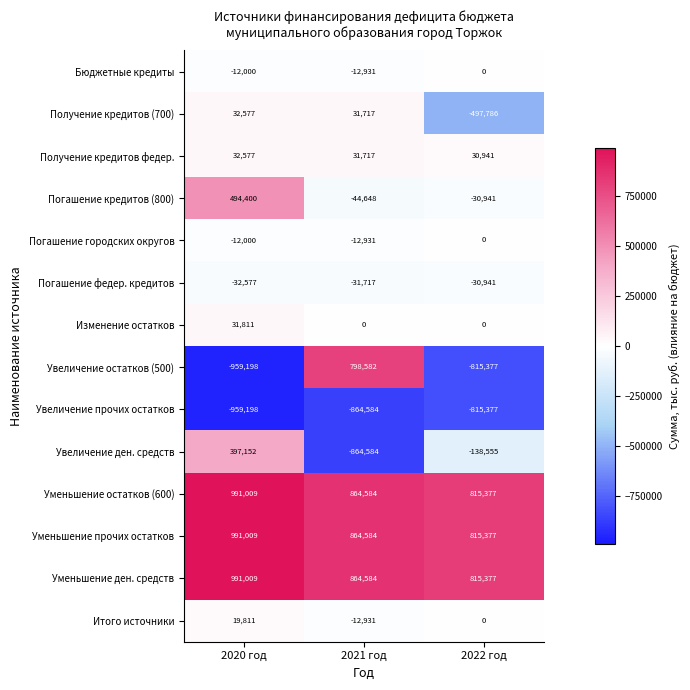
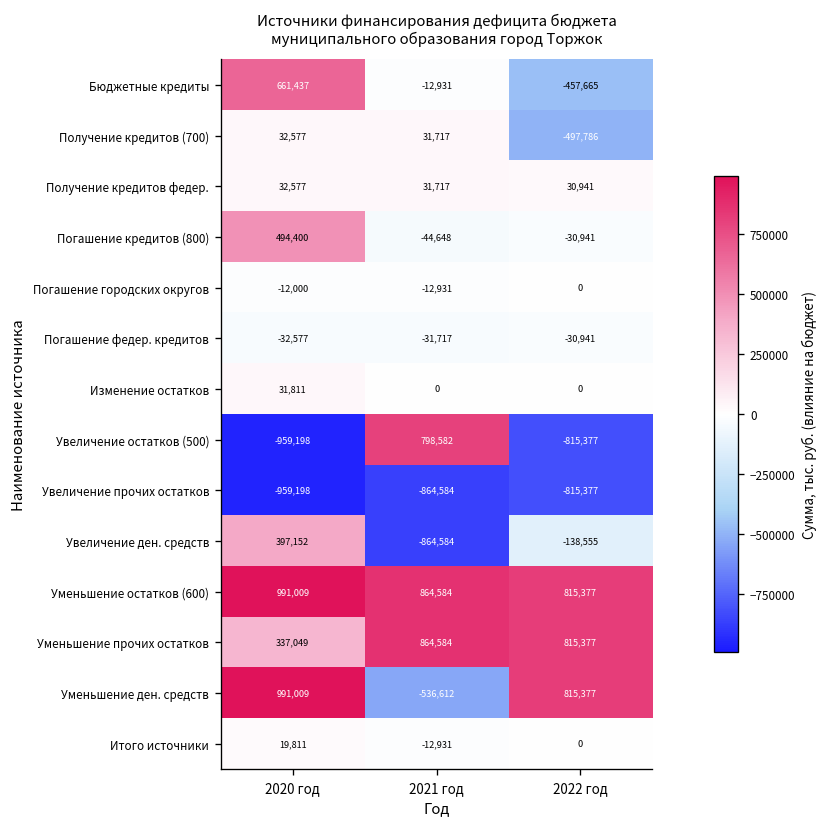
  {
    "Бюджетные кредиты": {
-     "2020 год": "-12,000",
+     "2020 год": "661,437",
      "2021 год": "-12,931",
-     "2022 год": "0"
+     "2022 год": "-457,665"
    },
    "Получение кредитов (700)": {
      "2020 год": "32,577",
      "2021 год": "31,717",
      "2022 год": "-497,786"
    },
    "Получение кредитов федер.": {
      "2020 год": "32,577",
      "2021 год": "31,717",
      "2022 год": "30,941"
    },
    "Погашение кредитов (800)": {
      "2020 год": "494,400",
      "2021 год": "-44,648",
      "2022 год": "-30,941"
    },
    "Погашение городских округов": {
      "2020 год": "-12,000",
      "2021 год": "-12,931",
      "2022 год": "0"
    },
    "Погашение федер. кредитов": {
      "2020 год": "-32,577",
      "2021 год": "-31,717",
      "2022 год": "-30,941"
    },
    "Изменение остатков": {
      "2020 год": "31,811",
      "2021 год": "0",
      "2022 год": "0"
    },
    "Увеличение остатков (500)": {
      "2020 год": "-959,198",
      "2021 год": "798,582",
      "2022 год": "-815,377"
    },
    "Увеличение прочих остатков": {
      "2020 год": "-959,198",
      "2021 год": "-864,584",
      "2022 год": "-815,377"
    },
    "Увеличение ден. средств": {
      "2020 год": "397,152",
      "2021 год": "-864,584",
      "2022 год": "-138,555"
    },
    "Уменьшение остатков (600)": {
      "2020 год": "991,009",
      "2021 год": "864,584",
      "2022 год": "815,377"
    },
    "Уменьшение прочих остатков": {
-     "2020 год": "991,009",
+     "2020 год": "337,049",
      "2021 год": "864,584",
      "2022 год": "815,377"
    },
    "Уменьшение ден. средств": {
      "2020 год": "991,009",
-     "2021 год": "864,584",
+     "2021 год": "-536,612",
      "2022 год": "815,377"
    },
    "Итого источники": {
      "2020 год": "19,811",
      "2021 год": "-12,931",
      "2022 год": "0"
    }
  }
